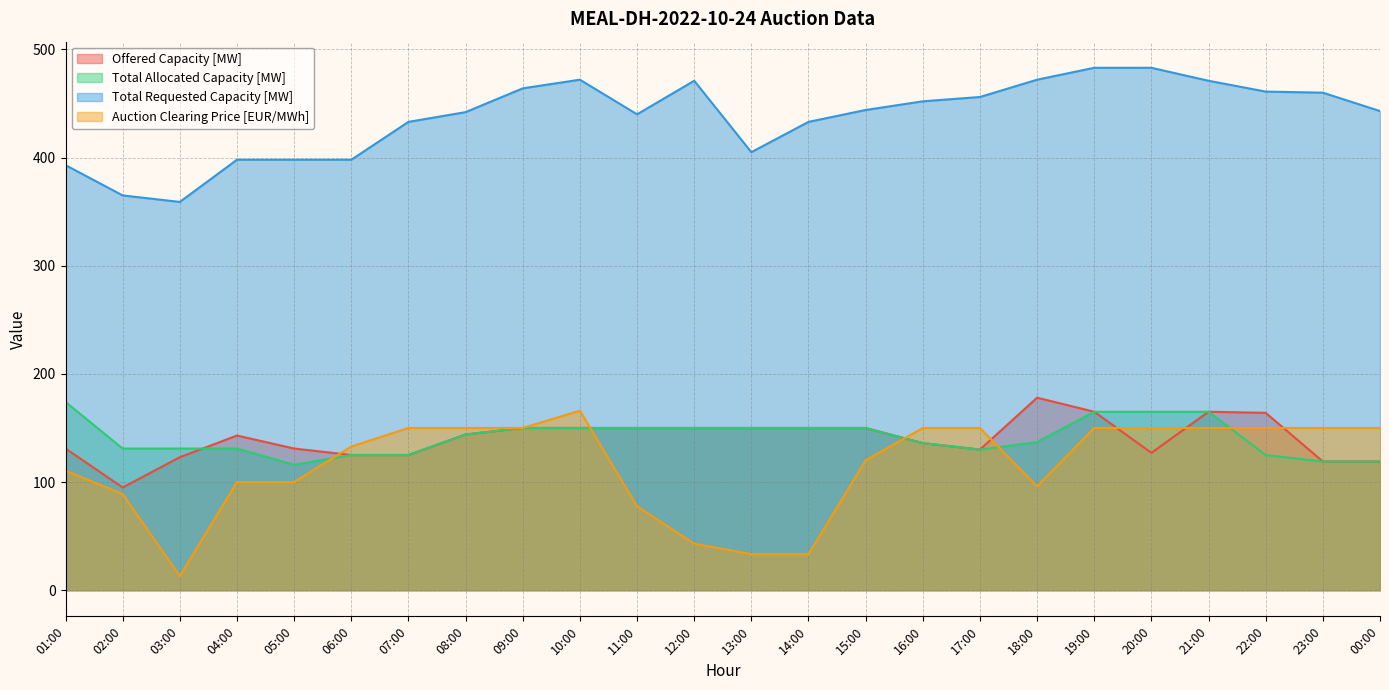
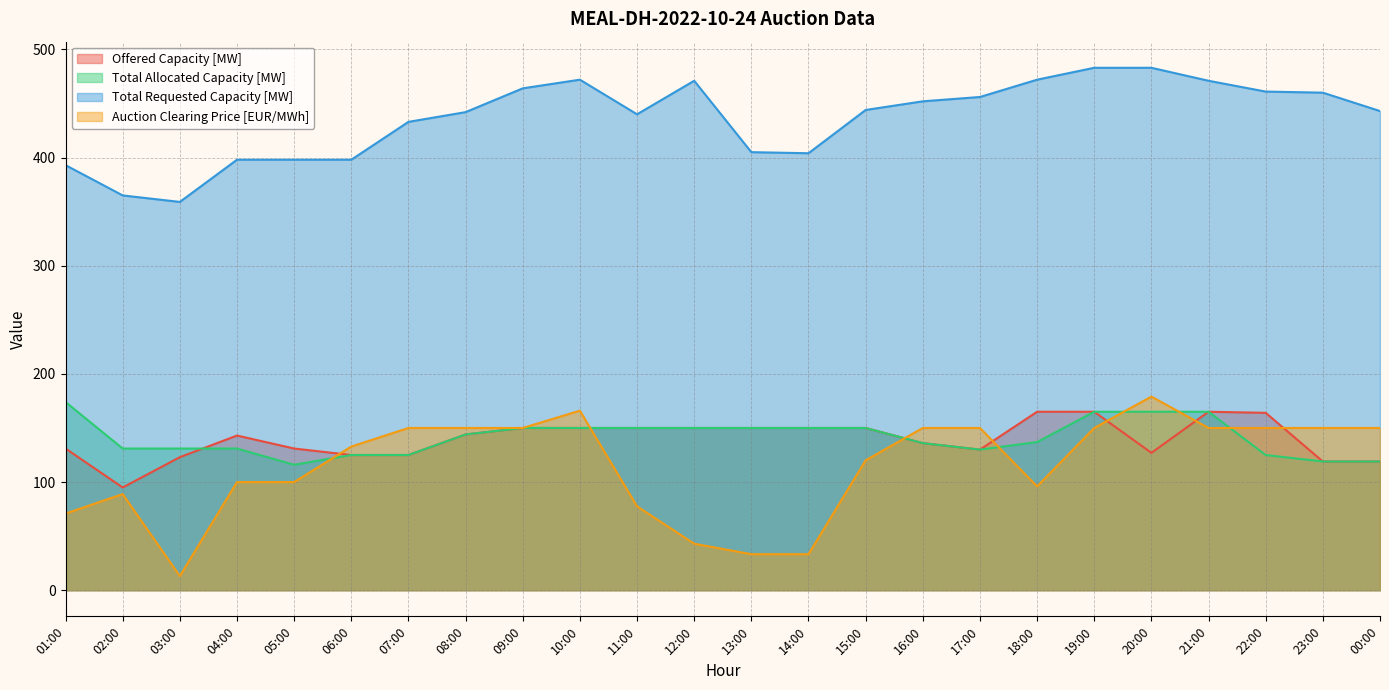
  {
    "Offered Capacity [MW]": {
      "01:00": 131,
      "02:00": 95,
      "03:00": 123,
      "04:00": 143,
      "05:00": 131,
-     "18:00": 178,
+     "18:00": 165,
      "20:00": 127,
      "22:00": 164
    },
    "Total Allocated Capacity [MW]": {
      "01:00": 174,
      "02:00": 131,
      "03:00": 131,
      "04:00": 131,
      "05:00": 116,
      "18:00": 137,
      "20:00": 165,
      "22:00": 125
    },
    "Total Requested Capacity [MW]": {
      "01:00": 393,
      "02:00": 365,
      "03:00": 359,
      "04:00": 398,
      "05:00": 398,
      "06:00": 398,
      "07:00": 433,
      "08:00": 442,
      "09:00": 464,
      "10:00": 472,
      "11:00": 440,
      "12:00": 471,
      "13:00": 405,
-     "14:00": 433,
+     "14:00": 404,
      "15:00": 444,
      "16:00": 452,
      "17:00": 456,
      "18:00": 472,
      "19:00": 483,
      "20:00": 483,
      "21:00": 471,
      "22:00": 461,
      "23:00": 460,
      "00:00": 443
    },
    "Auction Clearing Price [EUR/MWh]": {
-     "01:00": 111,
+     "01:00": 71,
      "02:00": 89,
      "03:00": 13,
      "04:00": 100,
      "05:00": 100,
      "06:00": 133,
      "07:00": 150,
      "08:00": 150,
      "10:00": 166,
      "11:00": 78,
      "12:00": 43,
      "13:00": 33,
      "14:00": 33,
      "15:00": 120,
      "16:00": 150,
      "17:00": 150,
      "18:00": 96,
      "19:00": 150,
-     "20:00": 150,
+     "20:00": 179,
      "21:00": 150,
      "22:00": 150,
      "23:00": 150,
      "00:00": 150
    }
  }
